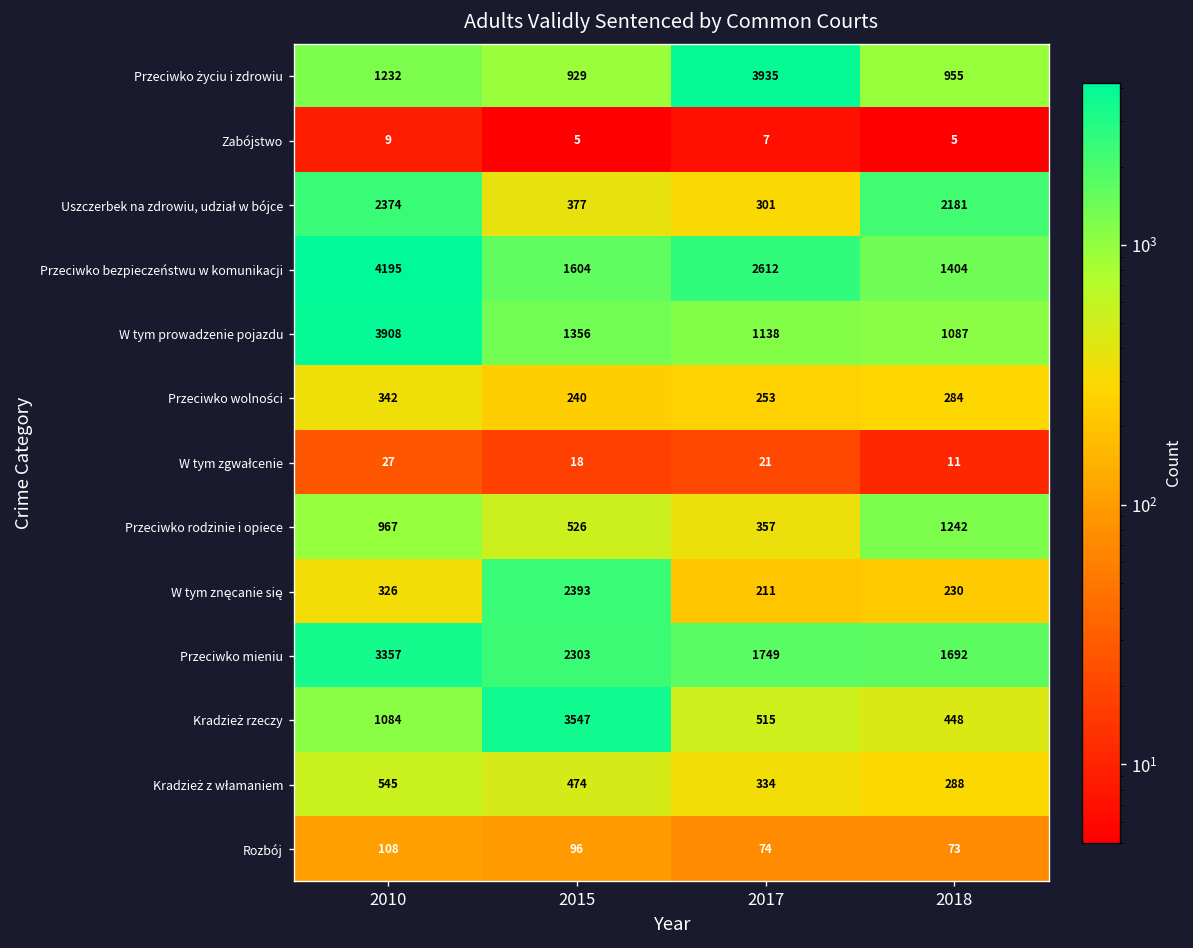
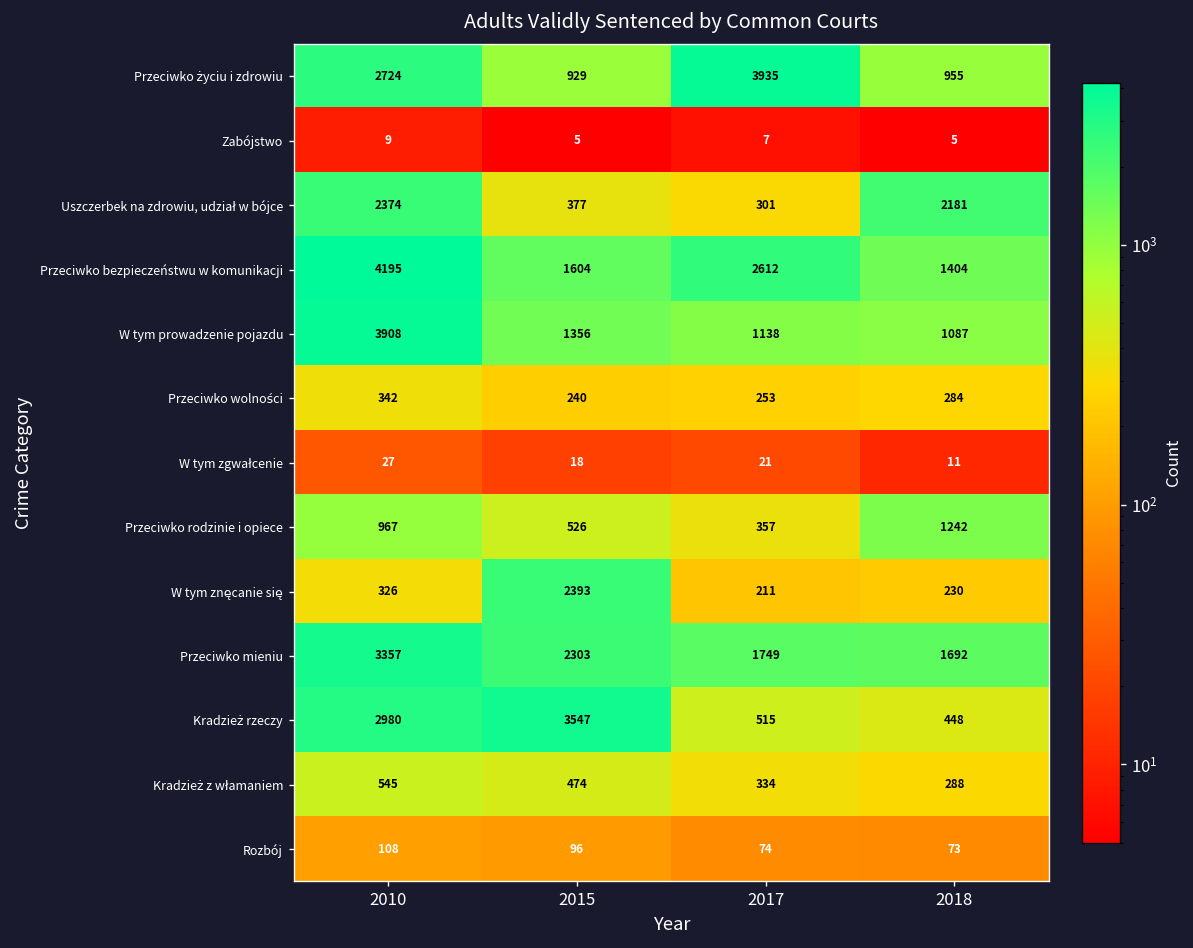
  {
    "Przeciwko życiu i zdrowiu": {
-     "2010": 1232,
+     "2010": 2724,
      "2015": 929,
      "2017": 3935,
      "2018": 955
    },
    "Zabójstwo": {
      "2010": 9,
      "2015": 5,
      "2017": 7,
      "2018": 5
    },
    "Uszczerbek na zdrowiu, udział w bójce": {
      "2010": 2374,
      "2015": 377,
      "2017": 301,
      "2018": 2181
    },
    "Przeciwko bezpieczeństwu w komunikacji": {
      "2010": 4195,
      "2015": 1604,
      "2017": 2612,
      "2018": 1404
    },
    "W tym prowadzenie pojazdu": {
      "2010": 3908,
      "2015": 1356,
      "2017": 1138,
      "2018": 1087
    },
    "Przeciwko wolności": {
      "2010": 342,
      "2015": 240,
      "2017": 253,
      "2018": 284
    },
    "W tym zgwałcenie": {
      "2010": 27,
      "2015": 18,
      "2017": 21,
      "2018": 11
    },
    "Przeciwko rodzinie i opiece": {
      "2010": 967,
      "2015": 526,
      "2017": 357,
      "2018": 1242
    },
    "W tym znęcanie się": {
      "2010": 326,
      "2015": 2393,
      "2017": 211,
      "2018": 230
    },
    "Przeciwko mieniu": {
      "2010": 3357,
      "2015": 2303,
      "2017": 1749,
      "2018": 1692
    },
    "Kradzież rzeczy": {
-     "2010": 1084,
+     "2010": 2980,
      "2015": 3547,
      "2017": 515,
      "2018": 448
    },
    "Kradzież z włamaniem": {
      "2010": 545,
      "2015": 474,
      "2017": 334,
      "2018": 288
    },
    "Rozbój": {
      "2010": 108,
      "2015": 96,
      "2017": 74,
      "2018": 73
    }
  }
